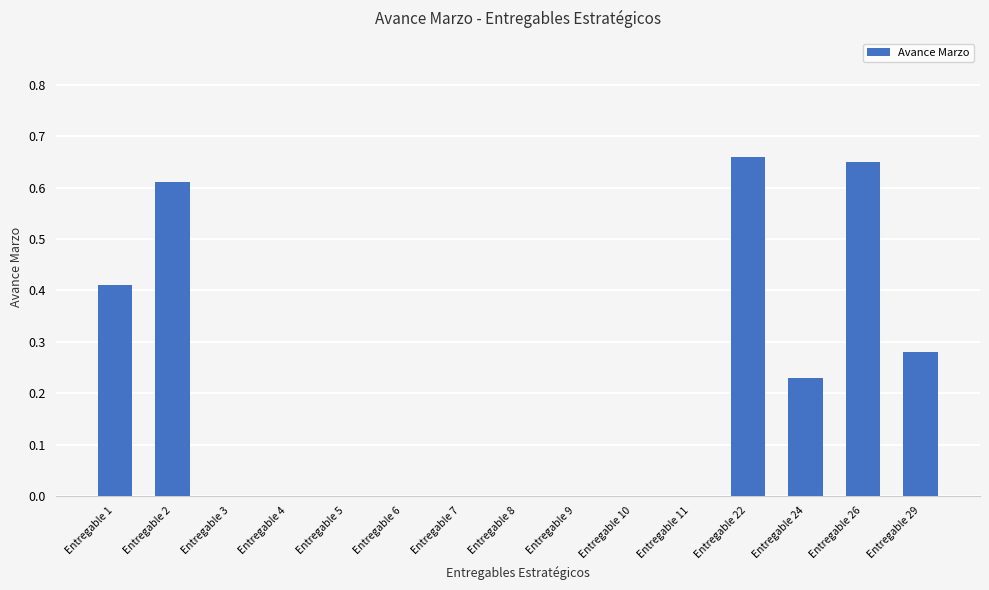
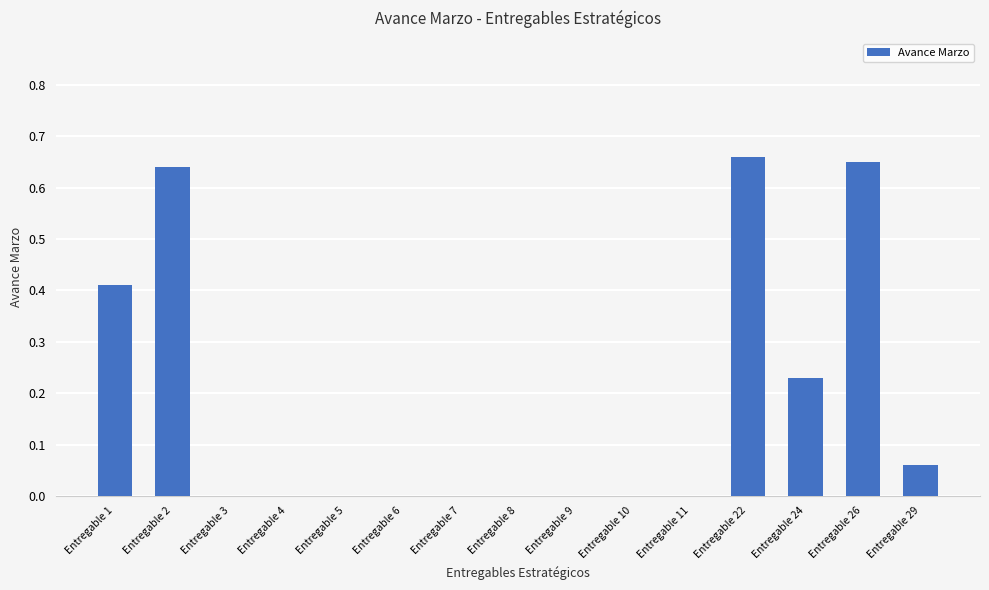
  {
    "Entregable 1": 0.41,
-   "Entregable 2": 0.61,
+   "Entregable 2": 0.64,
    "Entregable 3": 0.00,
    "Entregable 4": 0.00,
    "Entregable 5": 0.00,
    "Entregable 6": 0.00,
    "Entregable 7": 0.00,
    "Entregable 8": 0.00,
    "Entregable 9": 0.00,
    "Entregable 10": 0.00,
    "Entregable 11": 0.00,
    "Entregable 22": 0.66,
    "Entregable 24": 0.23,
    "Entregable 26": 0.65,
-   "Entregable 29": 0.28
+   "Entregable 29": 0.06
  }
